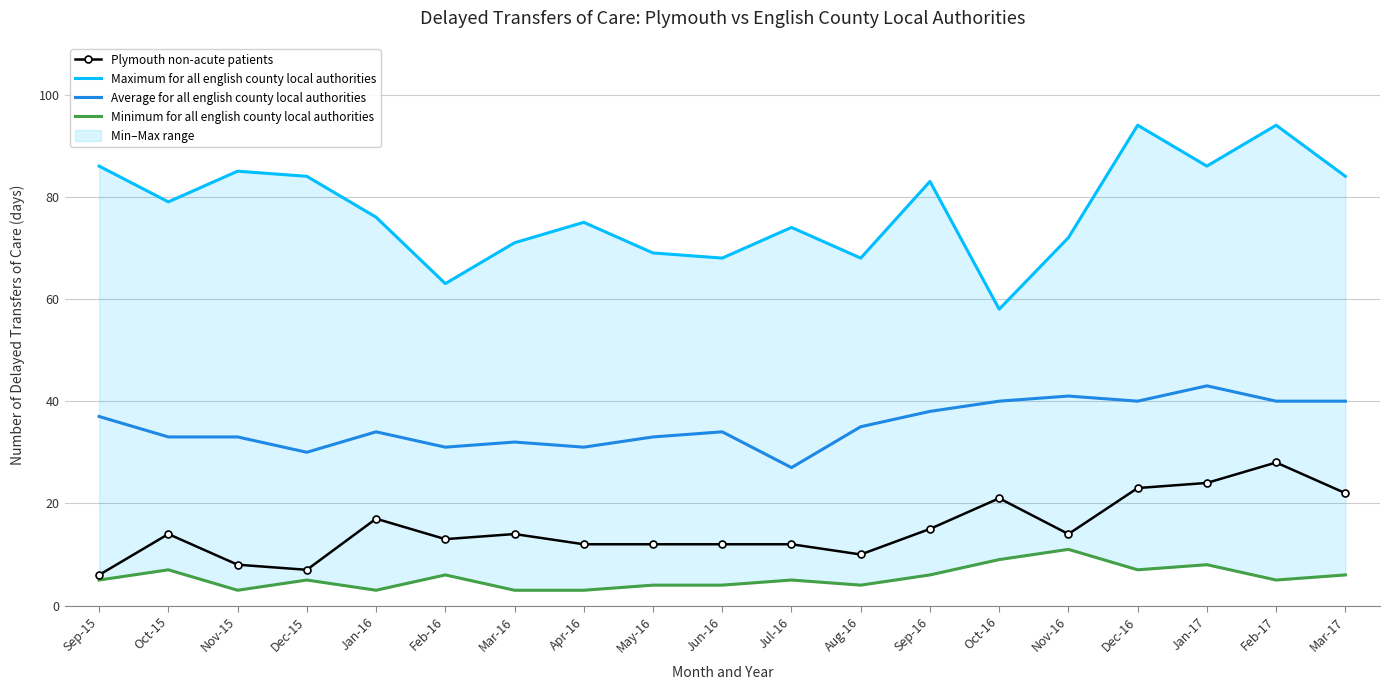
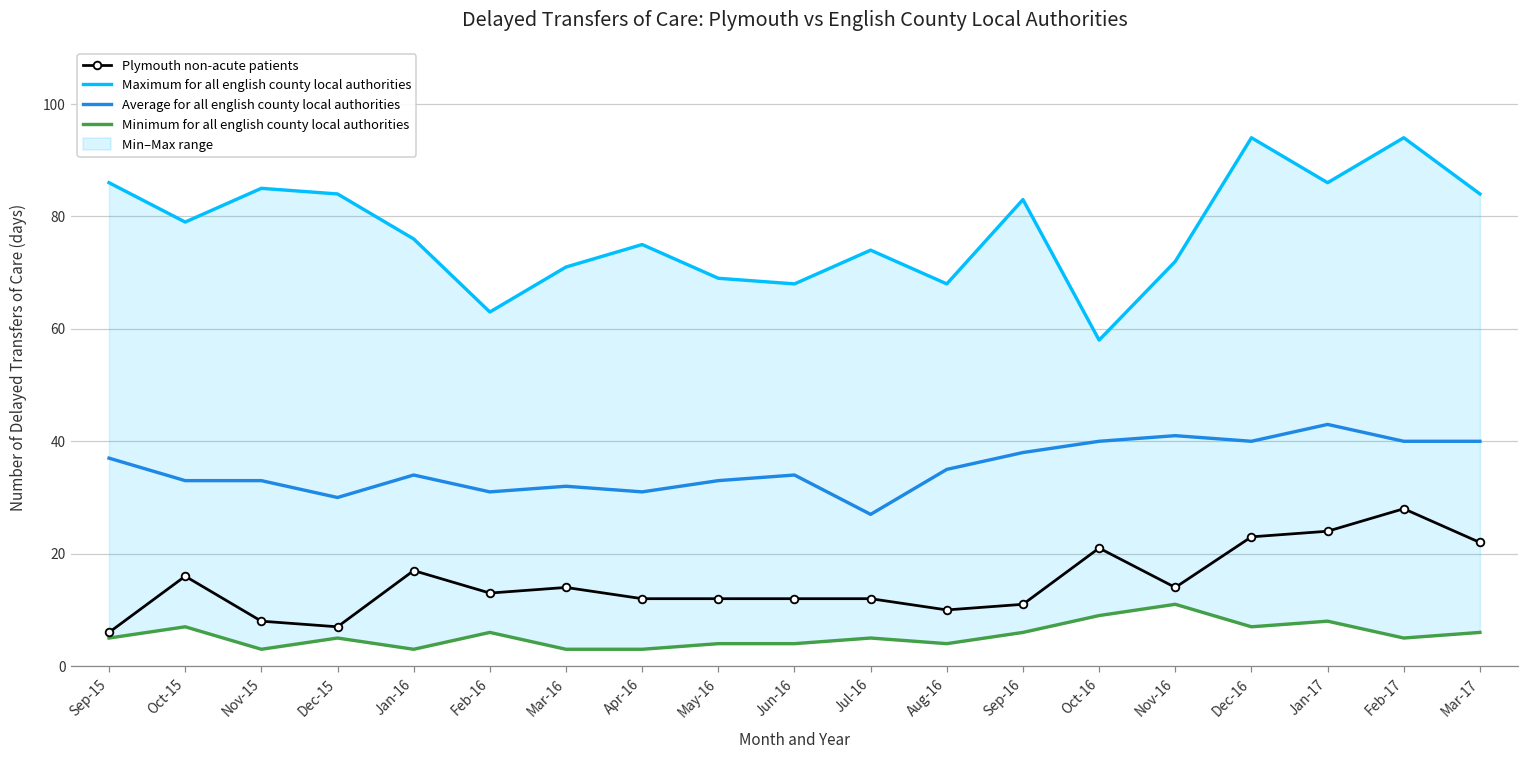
  {
    "Plymouth non-acute patients": {
      "Sep-15": 6,
-     "Oct-15": 14,
+     "Oct-15": 16,
      "Nov-15": 8,
      "Dec-15": 7,
      "Jan-16": 17,
      "Feb-16": 13,
      "Mar-16": 14,
      "Apr-16": 12,
      "May-16": 12,
      "Jun-16": 12,
      "Jul-16": 12,
      "Aug-16": 10,
-     "Sep-16": 15,
+     "Sep-16": 11,
      "Oct-16": 21,
      "Nov-16": 14,
      "Dec-16": 23,
      "Jan-17": 24,
      "Feb-17": 28,
      "Mar-17": 22
    },
    "Min–Max range": {
      "Sep-15": 86,
      "Oct-15": 79,
      "Nov-15": 85,
      "Dec-15": 84,
      "Jan-16": 76,
      "Feb-16": 63,
      "Mar-16": 71,
      "Apr-16": 75,
      "May-16": 69,
      "Jun-16": 68,
      "Jul-16": 74,
      "Aug-16": 68,
      "Sep-16": 83,
      "Oct-16": 58,
      "Nov-16": 72,
      "Dec-16": 94,
      "Jan-17": 86,
      "Feb-17": 94,
      "Mar-17": 84
    },
    "Average for all english county local authorities": {
      "Sep-15": 37,
      "Oct-15": 33,
      "Nov-15": 33,
      "Dec-15": 30,
      "Jan-16": 34,
      "Feb-16": 31,
      "Mar-16": 32,
      "Apr-16": 31,
      "May-16": 33,
      "Jun-16": 34,
      "Jul-16": 27,
      "Aug-16": 35,
      "Sep-16": 38,
      "Oct-16": 40,
      "Nov-16": 41,
      "Dec-16": 40,
      "Jan-17": 43,
      "Feb-17": 40,
      "Mar-17": 40
    },
    "Minimum for all english county local authorities": {
      "Sep-15": 5,
      "Oct-15": 7,
      "Nov-15": 3,
      "Dec-15": 5,
      "Jan-16": 3,
      "Feb-16": 6,
      "Mar-16": 3,
      "Apr-16": 3,
      "May-16": 4,
      "Jun-16": 4,
      "Jul-16": 5,
      "Aug-16": 4,
      "Sep-16": 6,
      "Oct-16": 9,
      "Nov-16": 11,
      "Dec-16": 7,
      "Jan-17": 8,
      "Feb-17": 5,
      "Mar-17": 6
    }
  }
